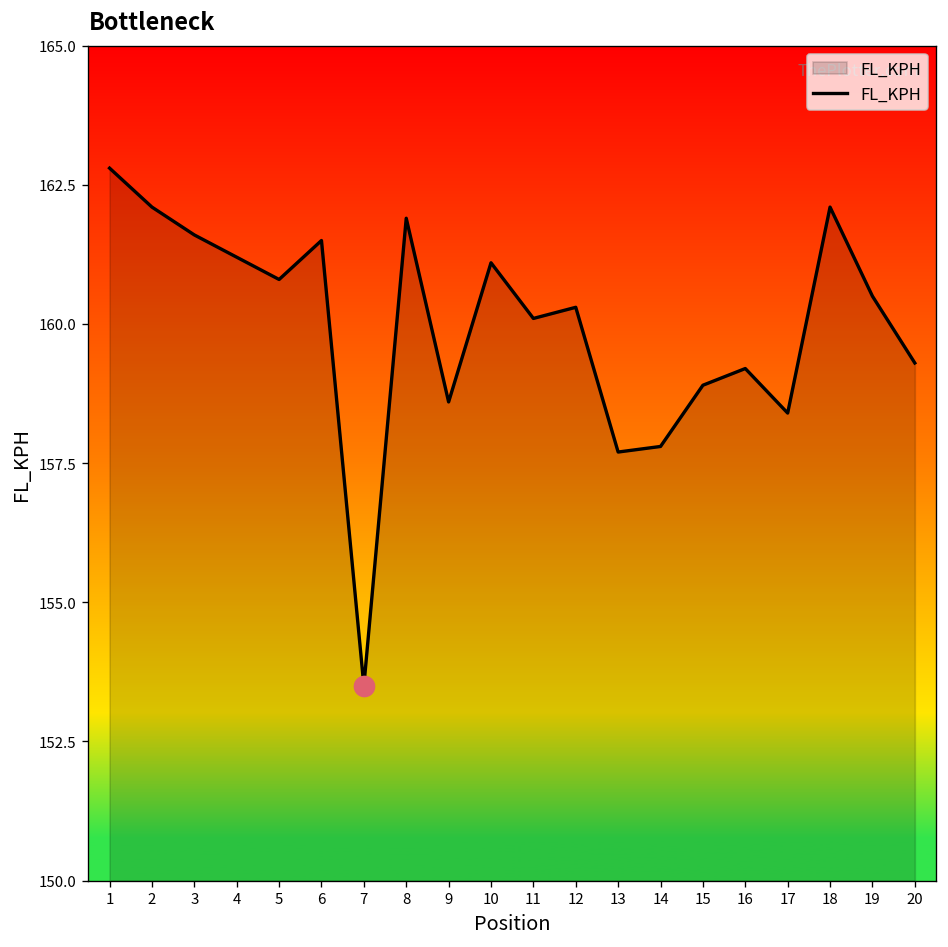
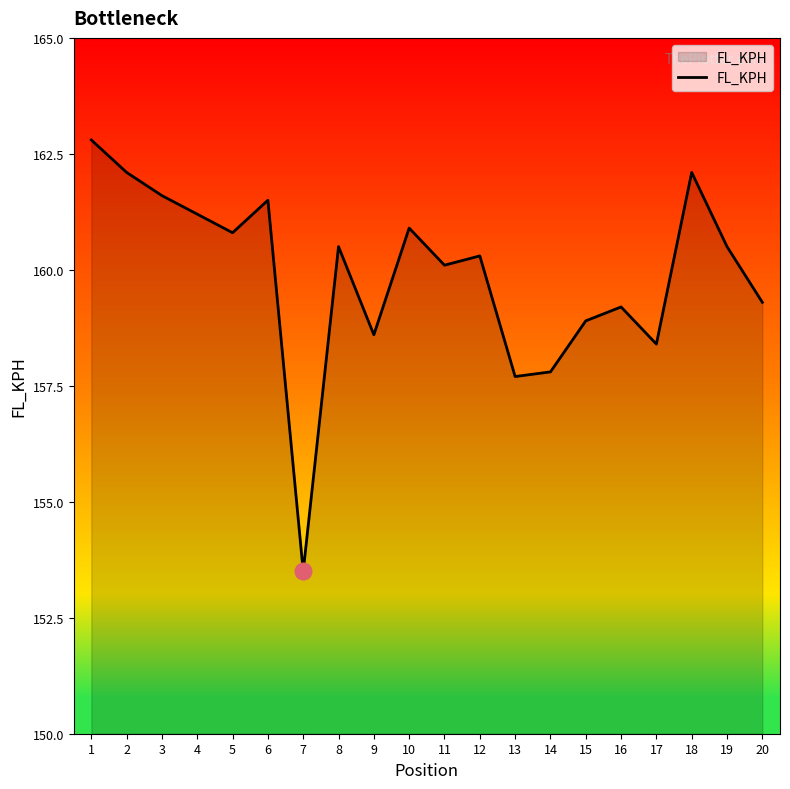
  {
    "FL_KPH": {
      "1": 162.8,
      "2": 162.1,
      "3": 161.6,
      "4": 161.2,
      "5": 160.8,
      "6": 161.5,
-     "8": 161.9,
+     "8": 160.5,
      "9": 158.6,
-     "10": 161.1,
+     "10": 160.9,
      "11": 160.1,
      "12": 160.3,
      "13": 157.7,
      "14": 157.8,
      "15": 158.9,
      "16": 159.2,
      "17": 158.4,
      "18": 162.1,
      "19": 160.5,
      "20": 159.3
    }
  }
